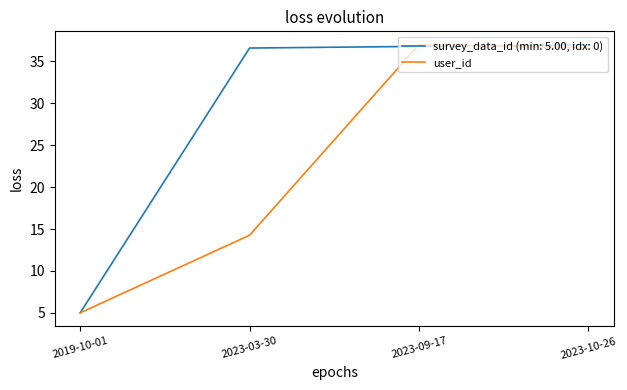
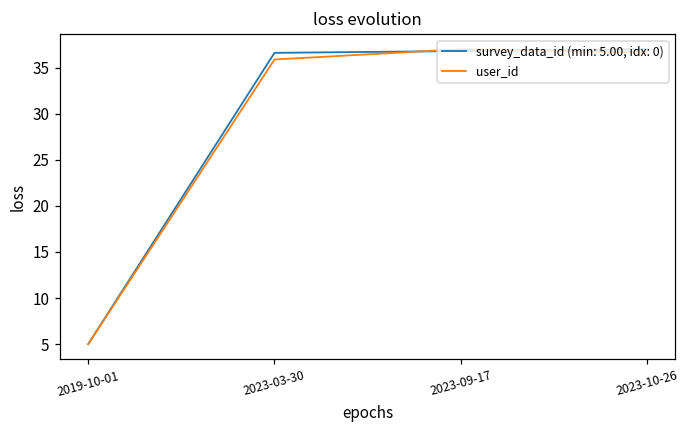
  {
    "survey_data_id (min: 5.00, idx: 0)": {
      "2023-03-30": 37
    },
    "user_id": {
-     "2023-03-30": 14
+     "2023-03-30": 36
    }
  }
